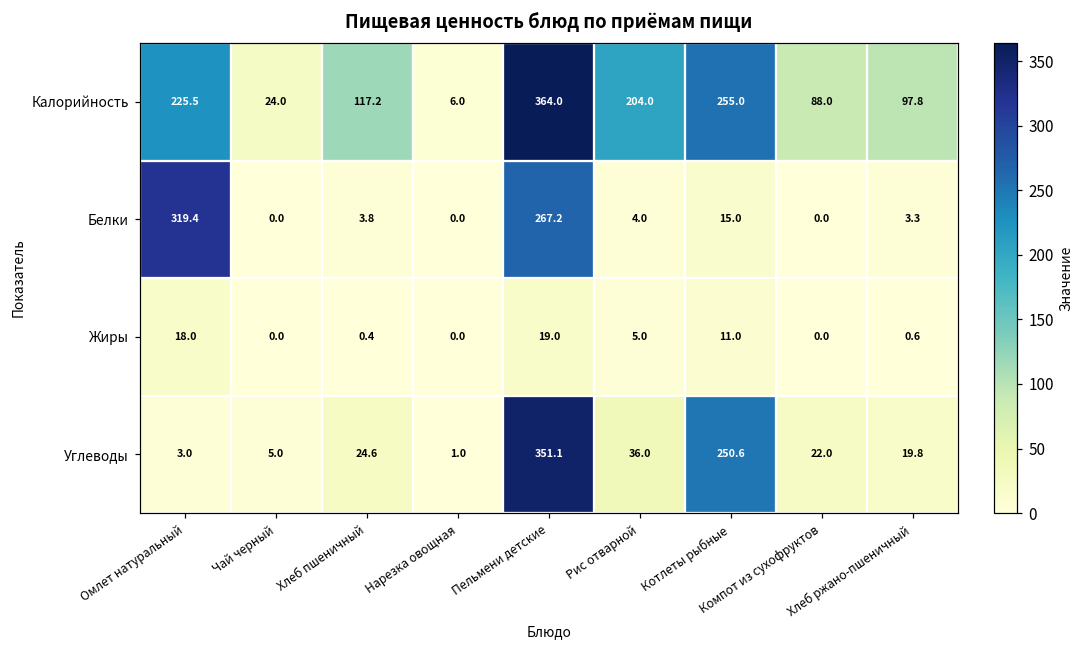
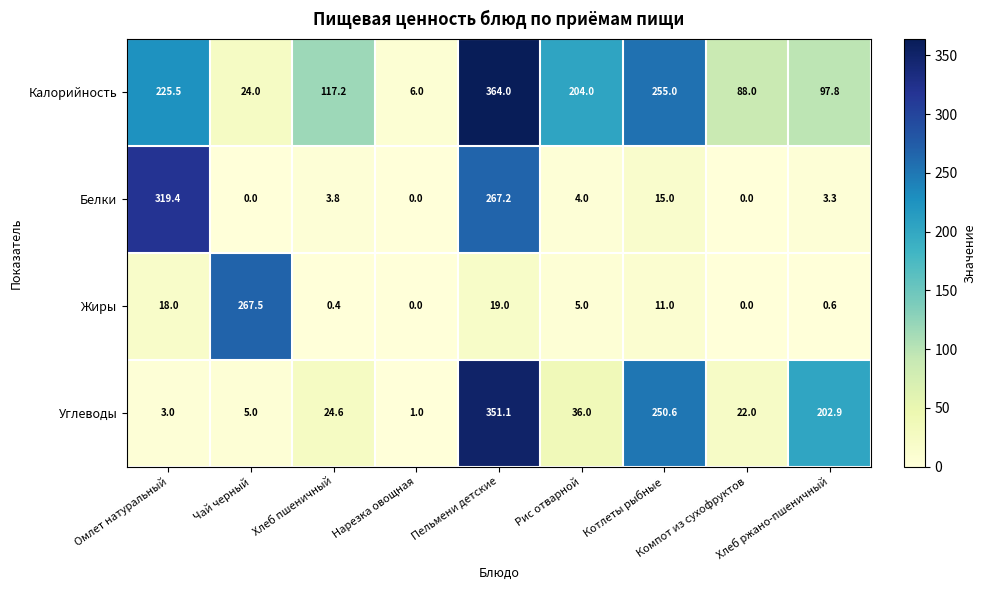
  {
    "Калорийность": {
      "Омлет натуральный": 225.5,
      "Чай черный": 24.0,
      "Хлеб пшеничный": 117.2,
      "Нарезка овощная": 6.0,
      "Пельмени детские": 364.0,
      "Рис отварной": 204.0,
      "Котлеты рыбные": 255.0,
      "Компот из сухофруктов": 88.0,
      "Хлеб ржано-пшеничный": 97.8
    },
    "Белки": {
      "Омлет натуральный": 319.4,
      "Чай черный": 0.0,
      "Хлеб пшеничный": 3.8,
      "Нарезка овощная": 0.0,
      "Пельмени детские": 267.2,
      "Рис отварной": 4.0,
      "Котлеты рыбные": 15.0,
      "Компот из сухофруктов": 0.0,
      "Хлеб ржано-пшеничный": 3.3
    },
    "Жиры": {
      "Омлет натуральный": 18.0,
-     "Чай черный": 0.0,
+     "Чай черный": 267.5,
      "Хлеб пшеничный": 0.4,
      "Нарезка овощная": 0.0,
      "Пельмени детские": 19.0,
      "Рис отварной": 5.0,
      "Котлеты рыбные": 11.0,
      "Компот из сухофруктов": 0.0,
      "Хлеб ржано-пшеничный": 0.6
    },
    "Углеводы": {
      "Омлет натуральный": 3.0,
      "Чай черный": 5.0,
      "Хлеб пшеничный": 24.6,
      "Нарезка овощная": 1.0,
      "Пельмени детские": 351.1,
      "Рис отварной": 36.0,
      "Котлеты рыбные": 250.6,
      "Компот из сухофруктов": 22.0,
-     "Хлеб ржано-пшеничный": 19.8
+     "Хлеб ржано-пшеничный": 202.9
    }
  }
